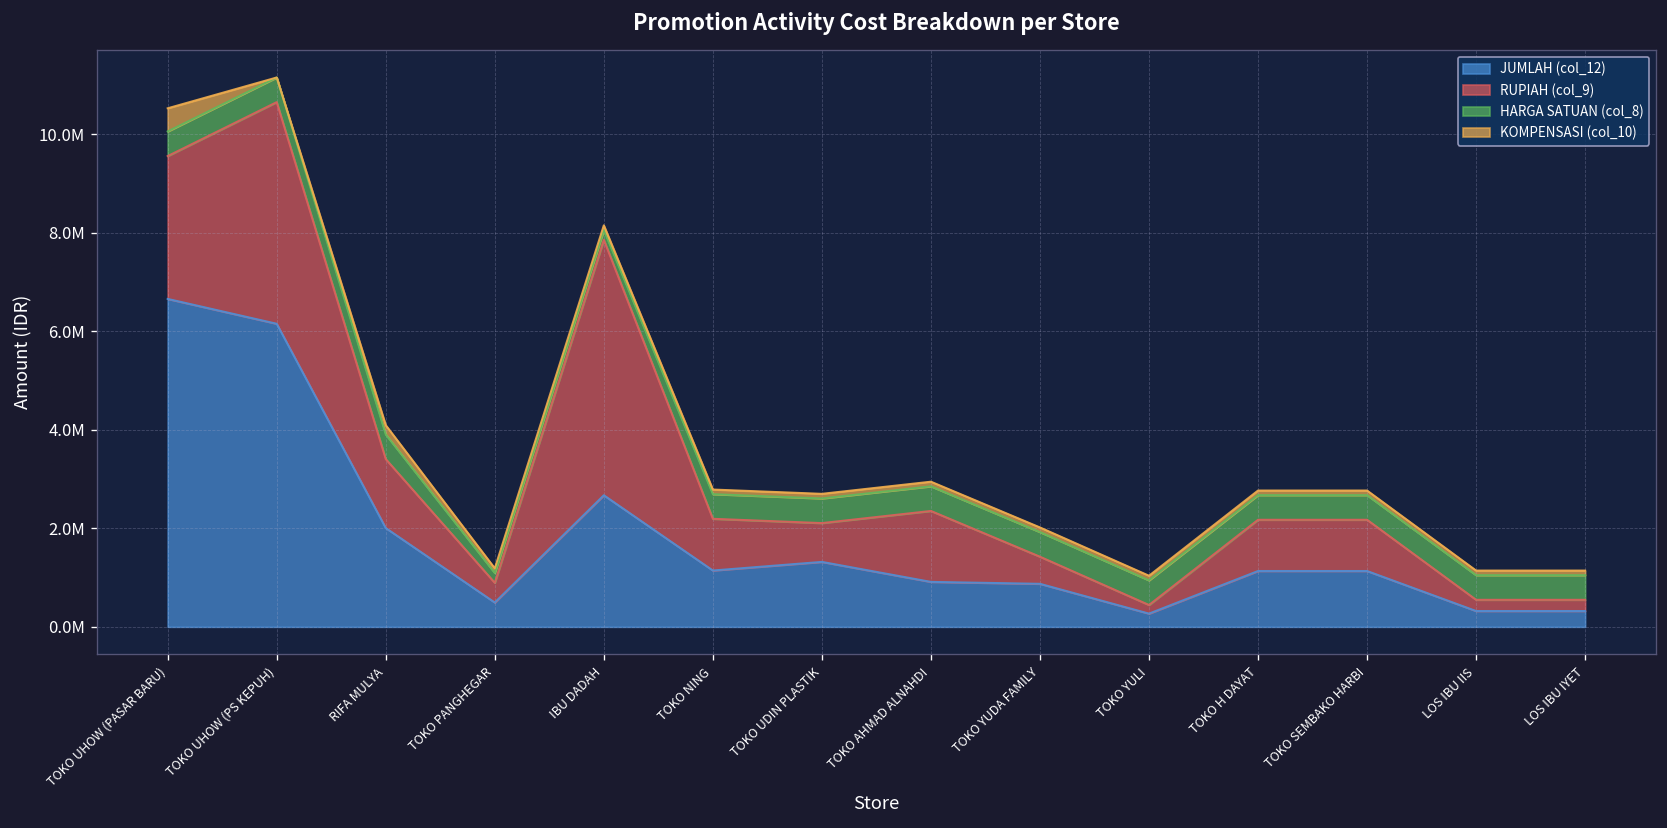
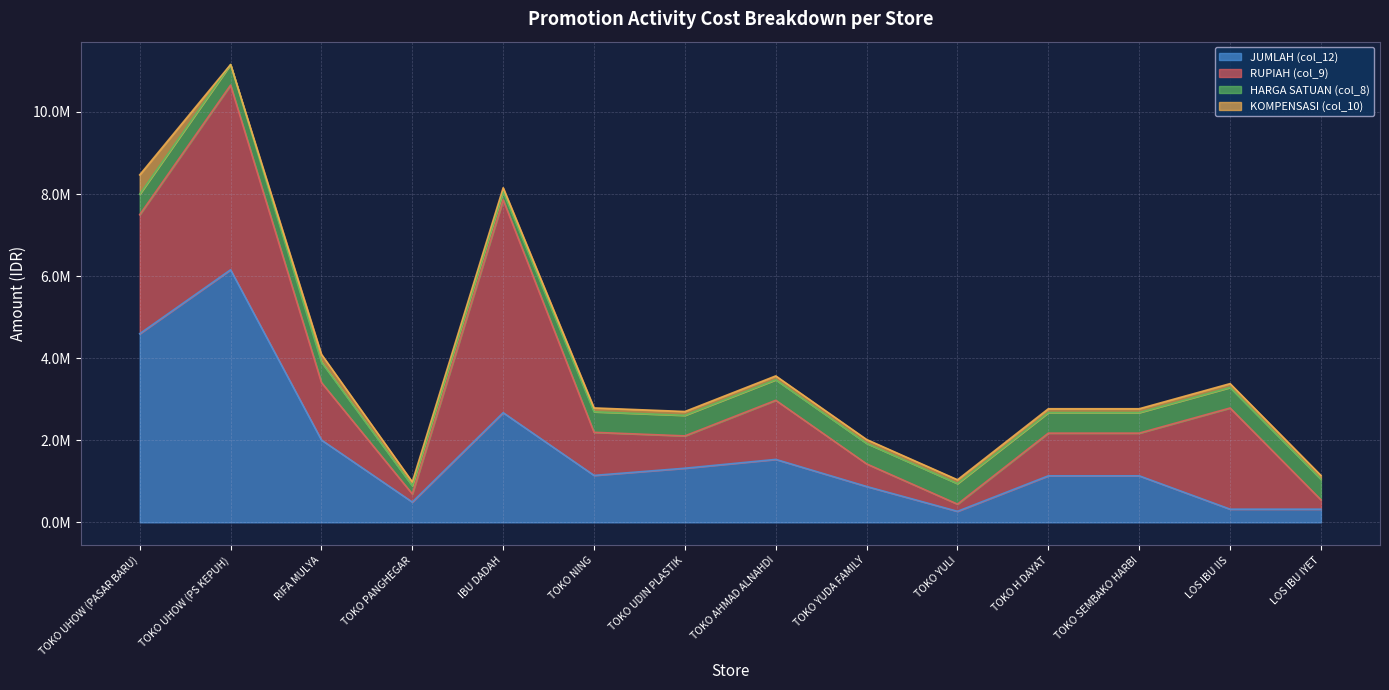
  {
    "JUMLAH (col_12)": {
-     "TOKO UHOW (PASAR BARU)": 6700000,
+     "TOKO UHOW (PASAR BARU)": 4600000,
      "TOKO UHOW (PS KEPUH)": 6200000,
      "RIFA MULYA": 2000000,
      "TOKO PANGHEGAR": 500000,
      "IBU DADAH": 2700000,
      "TOKO NING": 1100000,
      "TOKO UDIN PLASTIK": 1300000,
-     "TOKO AHMAD ALNAHDI": 900000,
+     "TOKO AHMAD ALNAHDI": 1500000,
      "TOKO YUDA FAMILY": 900000,
      "TOKO YULI": 300000,
      "TOKO H DAYAT": 1100000,
      "TOKO SEMBAKO HARBI": 1100000,
      "LOS IBU IIS": 300000,
      "LOS IBU IYET": 300000
    },
    "RUPIAH (col_9)": {
      "TOKO UHOW (PASAR BARU)": 2900000,
      "TOKO UHOW (PS KEPUH)": 4500000,
      "RIFA MULYA": 1400000,
-     "TOKO PANGHEGAR": 400000,
+     "TOKO PANGHEGAR": 200000,
      "IBU DADAH": 5200000,
      "TOKO NING": 1100000,
      "TOKO UDIN PLASTIK": 800000,
      "TOKO AHMAD ALNAHDI": 1400000,
      "TOKO YUDA FAMILY": 600000,
      "TOKO YULI": 200000,
      "TOKO H DAYAT": 1000000,
      "TOKO SEMBAKO HARBI": 1000000,
-     "LOS IBU IIS": 200000,
+     "LOS IBU IIS": 2500000,
      "LOS IBU IYET": 200000
    },
    "HARGA SATUAN (col_8)": {
      "TOKO UHOW (PASAR BARU)": 500000,
      "RIFA MULYA": 500000,
      "TOKO PANGHEGAR": 200000,
      "IBU DADAH": 200000,
      "TOKO NING": 500000,
      "TOKO UDIN PLASTIK": 500000,
      "TOKO AHMAD ALNAHDI": 500000,
      "TOKO YUDA FAMILY": 500000,
      "TOKO YULI": 500000,
      "TOKO H DAYAT": 500000,
      "TOKO SEMBAKO HARBI": 500000,
      "LOS IBU IIS": 500000,
      "LOS IBU IYET": 500000
    },
    "KOMPENSASI (col_10)": {
      "TOKO UHOW (PASAR BARU)": 500000,
      "RIFA MULYA": 200000,
      "TOKO PANGHEGAR": 100000,
      "IBU DADAH": 100000,
      "TOKO NING": 100000,
      "TOKO UDIN PLASTIK": 100000,
      "TOKO AHMAD ALNAHDI": 100000,
      "TOKO YUDA FAMILY": 100000,
      "TOKO YULI": 100000,
      "TOKO H DAYAT": 100000,
      "TOKO SEMBAKO HARBI": 100000,
      "LOS IBU IIS": 100000,
      "LOS IBU IYET": 100000
    }
  }
